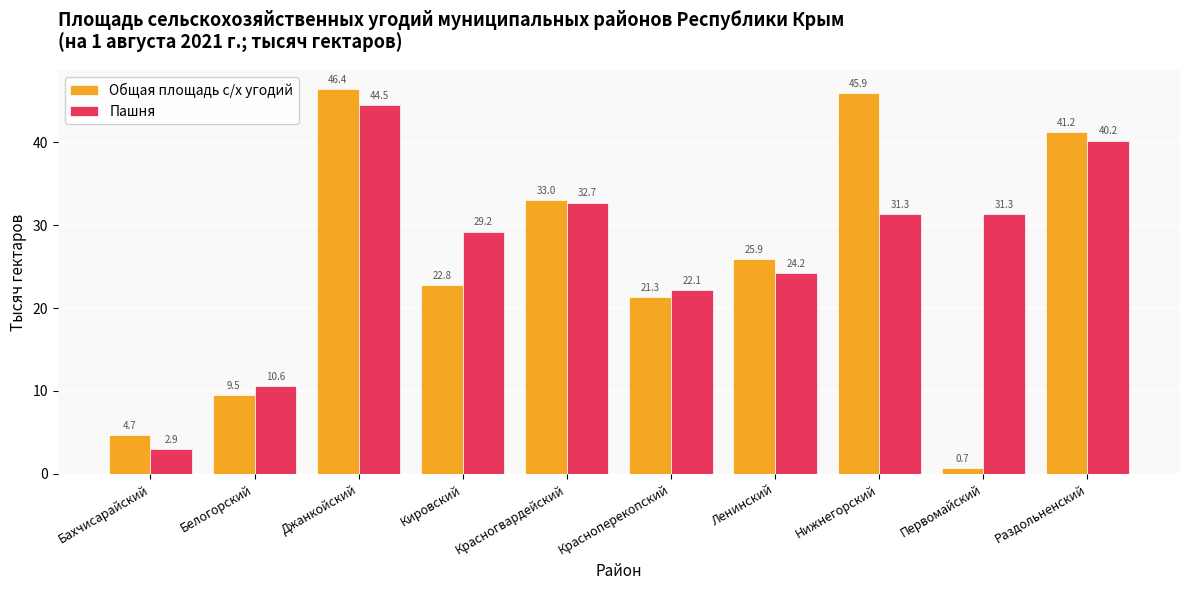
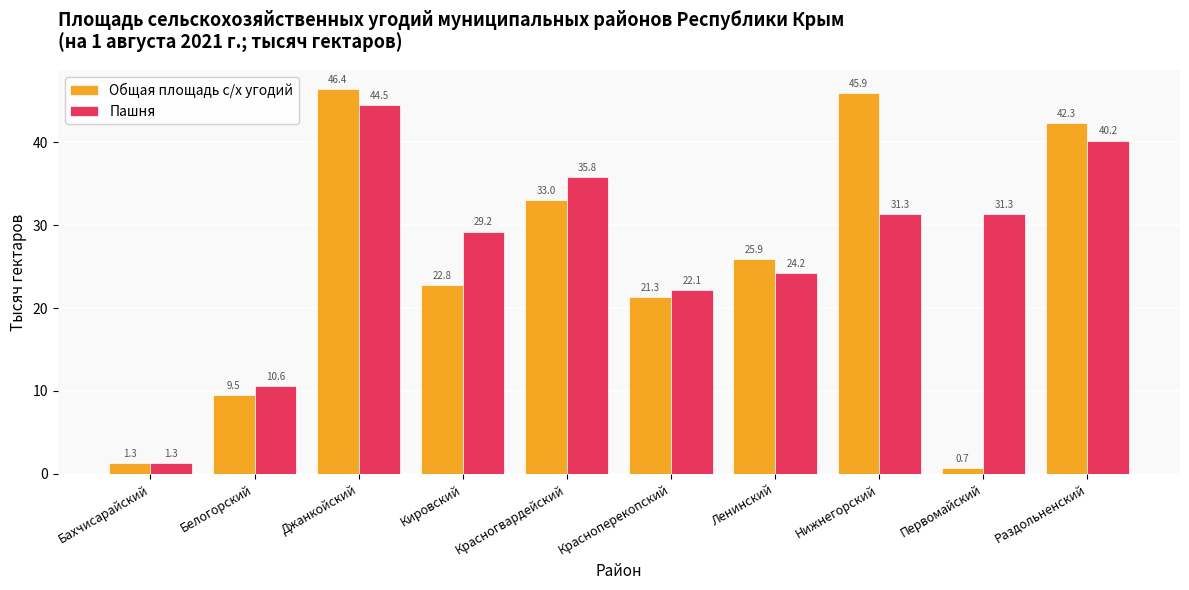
  {
    "Общая площадь с/х угодий": {
-     "Бахчисарайский": 4.7,
+     "Бахчисарайский": 1.3,
      "Белогорский": 9.5,
      "Джанкойский": 46.4,
      "Кировский": 22.8,
      "Красногвардейский": 33.0,
      "Красноперекопский": 21.3,
      "Ленинский": 25.9,
      "Нижнегорский": 45.9,
      "Первомайский": 0.7,
-     "Раздольненский": 41.2
+     "Раздольненский": 42.3
    },
    "Пашня": {
-     "Бахчисарайский": 2.9,
+     "Бахчисарайский": 1.3,
      "Белогорский": 10.6,
      "Джанкойский": 44.5,
      "Кировский": 29.2,
-     "Красногвардейский": 32.7,
+     "Красногвардейский": 35.8,
      "Красноперекопский": 22.1,
      "Ленинский": 24.2,
      "Нижнегорский": 31.3,
      "Первомайский": 31.3,
      "Раздольненский": 40.2
    }
  }
